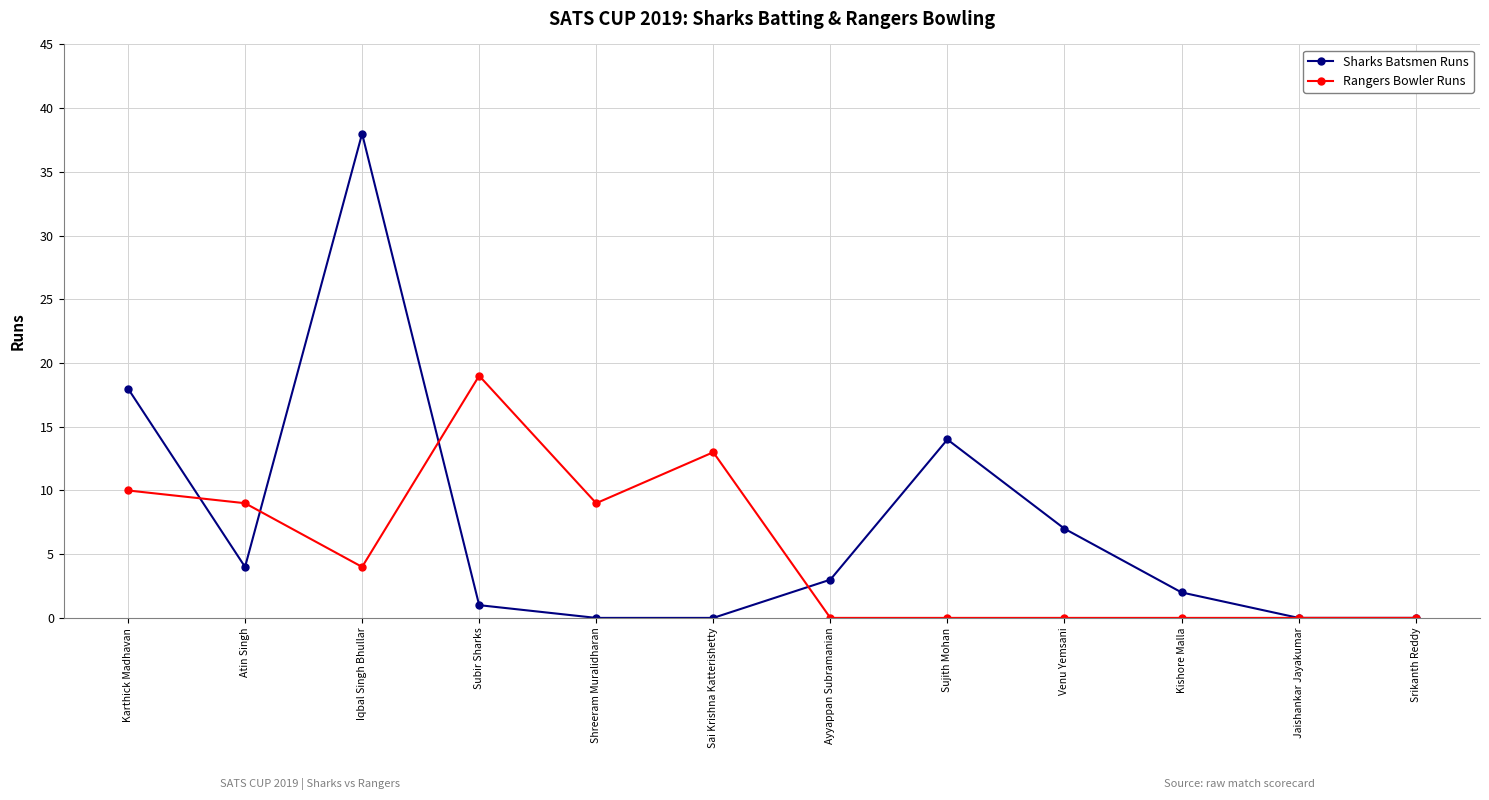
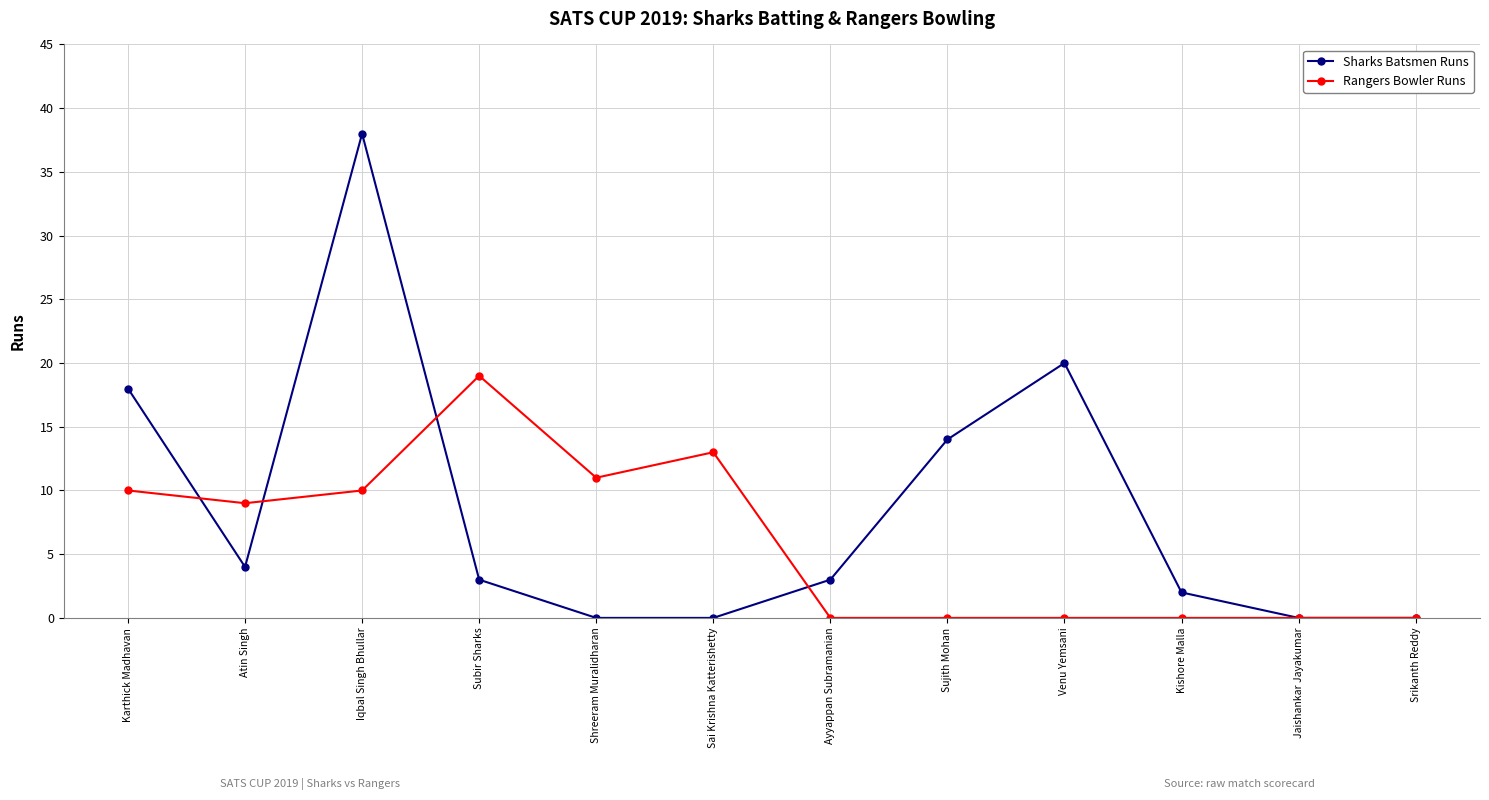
  {
    "Sharks Batsmen Runs": {
      "Karthick Madhavan": 18,
      "Atin Singh": 4,
      "Iqbal Singh Bhullar": 38,
-     "Subir Sharks": 1,
+     "Subir Sharks": 3,
      "Shreeram Muralidharan": 0,
      "Sai Krishna Katterishetty": 0,
      "Ayyappan Subramanian": 3,
      "Sujith Mohan": 14,
-     "Venu Yemsani": 7,
+     "Venu Yemsani": 20,
      "Kishore Malla": 2
    },
    "Rangers Bowler Runs": {
      "Karthick Madhavan": 10,
      "Atin Singh": 9,
-     "Iqbal Singh Bhullar": 4,
+     "Iqbal Singh Bhullar": 10,
      "Subir Sharks": 19,
-     "Shreeram Muralidharan": 9,
+     "Shreeram Muralidharan": 11,
      "Sai Krishna Katterishetty": 13,
      "Ayyappan Subramanian": 0,
      "Sujith Mohan": 0,
      "Venu Yemsani": 0,
      "Kishore Malla": 0
    }
  }
